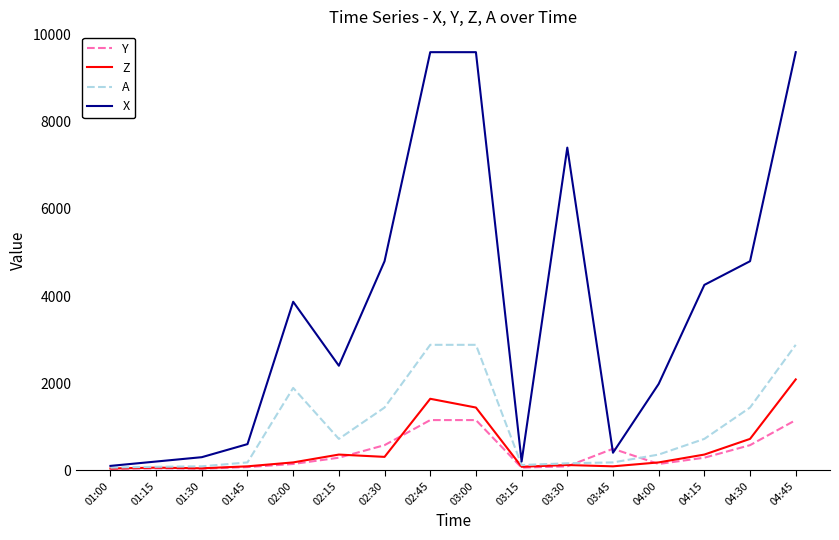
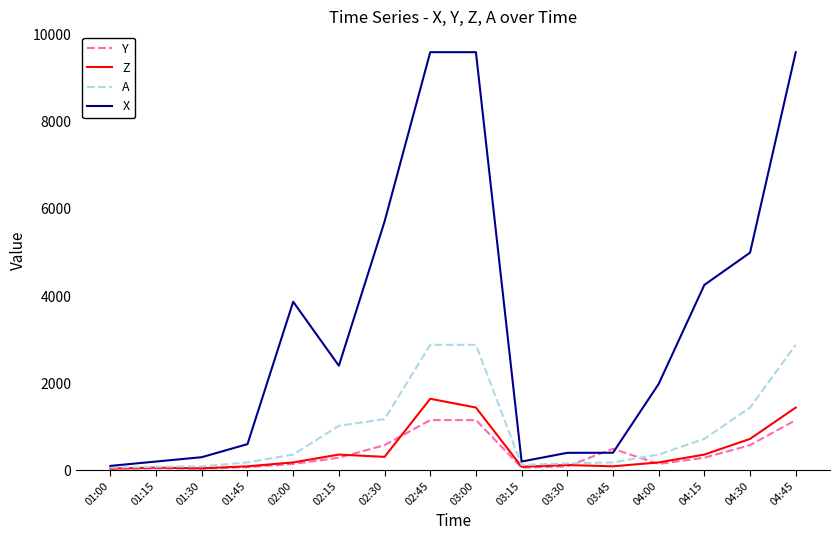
  {
    "Y": {
      "02:15": 300,
      "02:30": 600,
      "02:45": 1200,
      "03:00": 1200,
      "03:45": 500,
      "04:15": 300,
      "04:30": 600,
      "04:45": 1200
    },
    "Z": {
      "02:15": 400,
      "02:30": 300,
      "02:45": 1600,
      "03:00": 1400,
      "03:45": 100,
      "04:15": 400,
      "04:30": 700,
-     "04:45": 2100
+     "04:45": 1400
    },
    "A": {
      "01:45": 200,
-     "02:00": 1900,
-     "02:15": 700,
-     "02:30": 1400,
+     "02:00": 400,
+     "02:15": 1000,
+     "02:30": 1200,
      "02:45": 2900,
      "03:00": 2900,
      "03:45": 200,
      "04:00": 400,
      "04:15": 700,
      "04:30": 1400,
      "04:45": 2900
    },
    "X": {
      "01:15": 200,
      "01:30": 300,
      "01:45": 600,
      "02:00": 3900,
      "02:15": 2400,
-     "02:30": 4800,
+     "02:30": 5700,
      "02:45": 9600,
      "03:00": 9600,
      "03:15": 200,
-     "03:30": 7400,
+     "03:30": 400,
      "03:45": 400,
      "04:00": 2000,
      "04:15": 4300,
-     "04:30": 4800,
+     "04:30": 5000,
      "04:45": 9600
    }
  }
